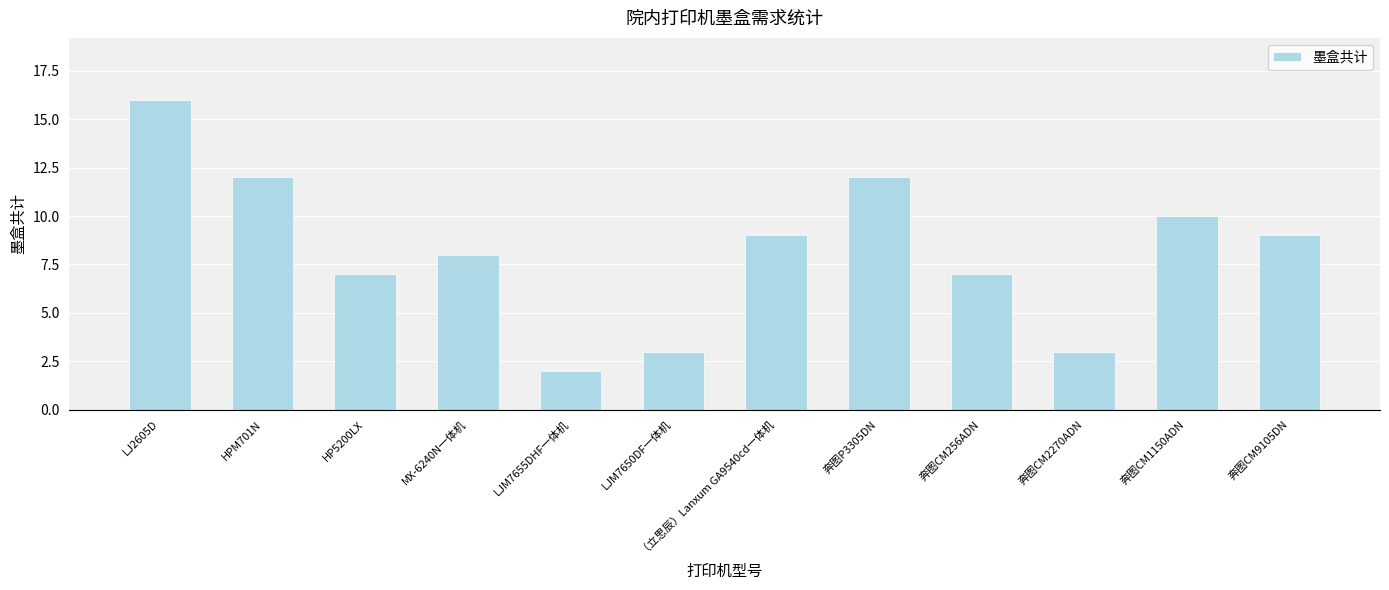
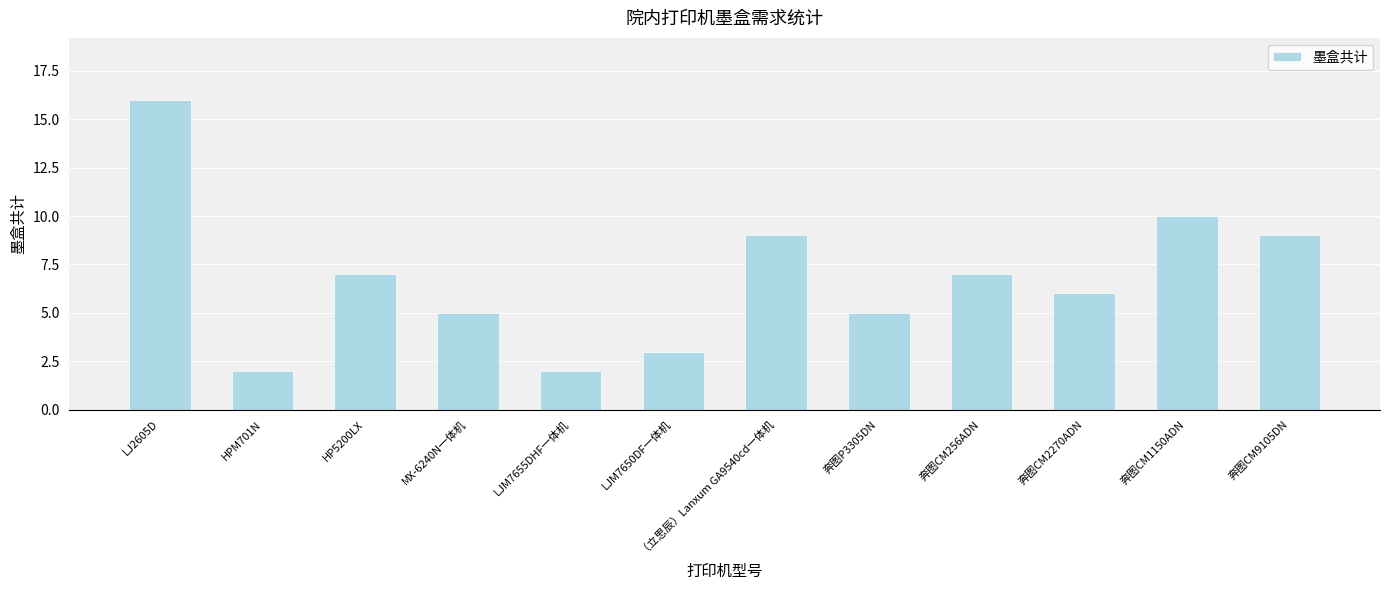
  {
    "LJ2605D": 16,
-   "HPM701N": 12,
+   "HPM701N": 2,
    "HP5200LX": 7,
-   "MX-6240N一体机": 8,
+   "MX-6240N一体机": 5,
    "LJM7655DHF一体机": 2,
    "LJM7650DF一体机": 3,
    "（立思辰）Lanxum GA9540cd一体机": 9,
-   "奔图P3305DN": 12,
+   "奔图P3305DN": 5,
    "奔图CM256ADN": 7,
-   "奔图CM2270ADN": 3,
+   "奔图CM2270ADN": 6,
    "奔图CM1150ADN": 10,
    "奔图CM9105DN": 9
  }
